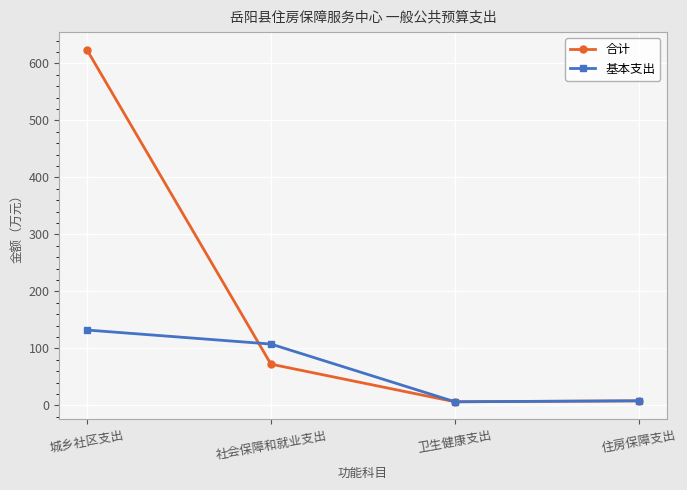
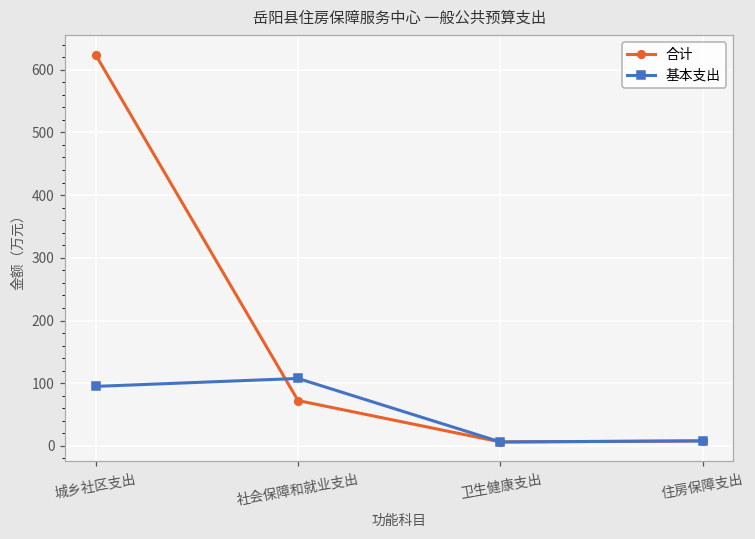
  {
    "合计": {
      "城乡社区支出": 620,
      "社会保障和就业支出": 70
    },
    "基本支出": {
-     "城乡社区支出": 130,
+     "城乡社区支出": 90,
      "社会保障和就业支出": 110
    }
  }
